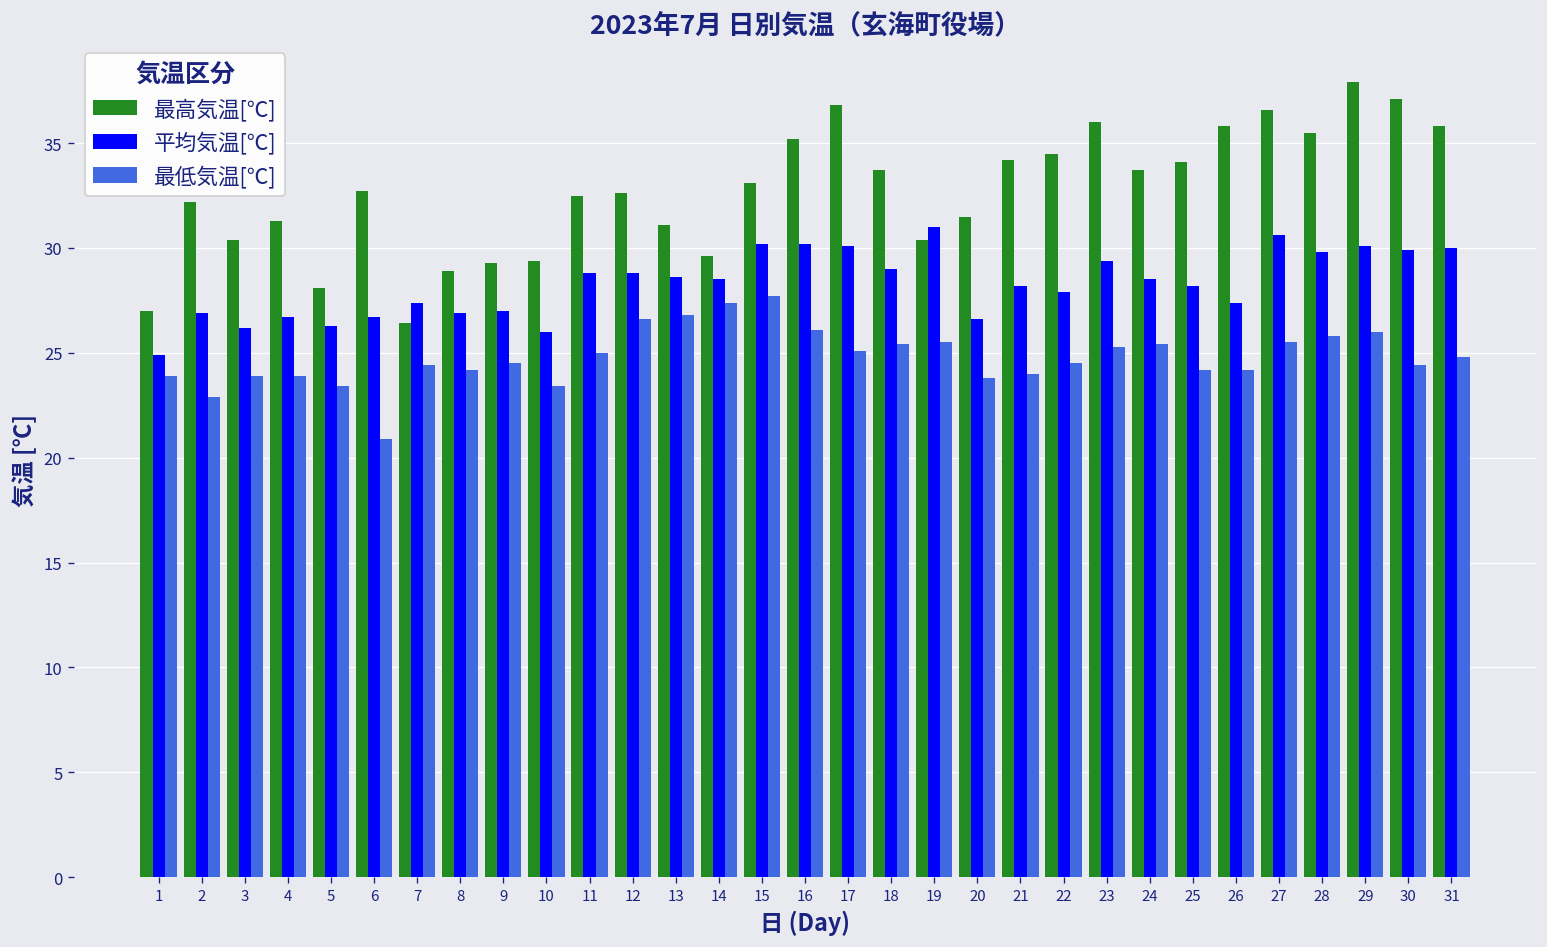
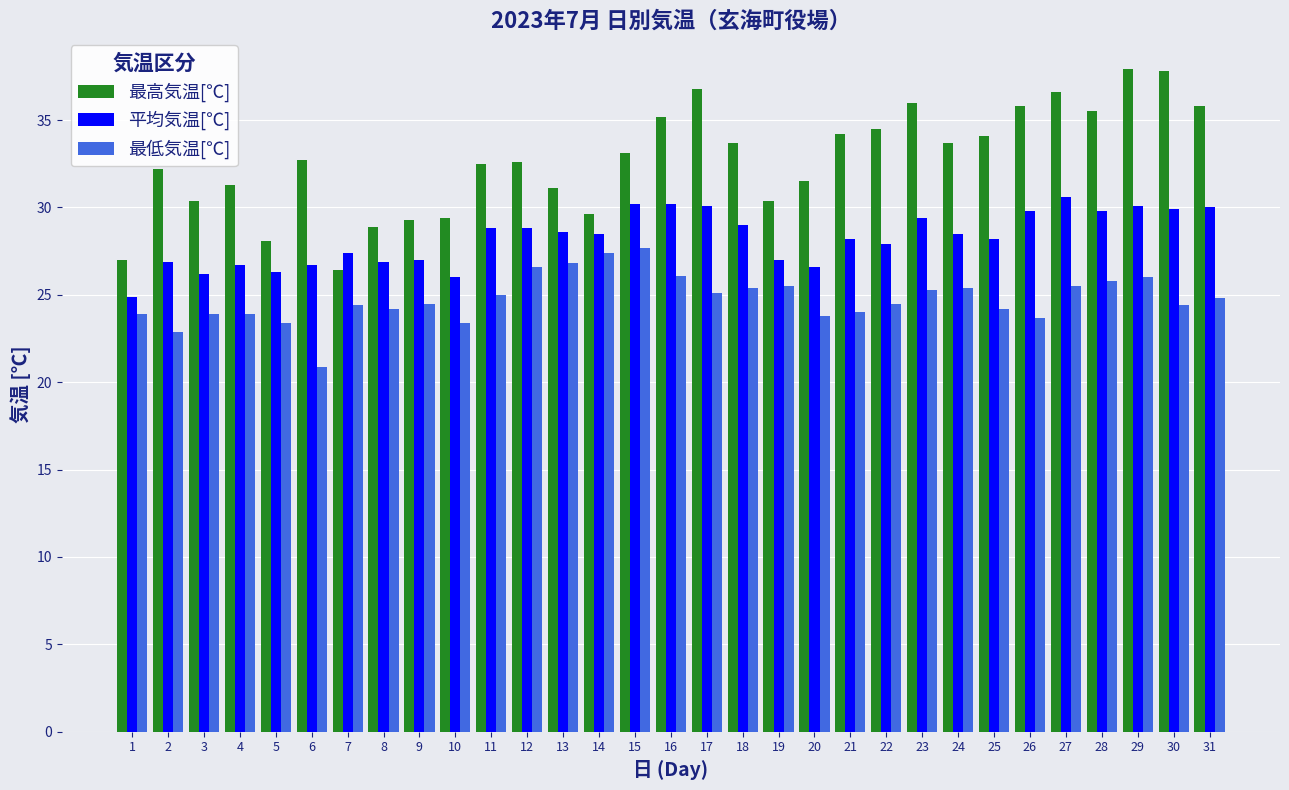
  {
    "最高気温[℃]": {
      "1": 27.0,
      "2": 32.2,
      "3": 30.4,
      "4": 31.3,
      "5": 28.1,
      "6": 32.7,
      "7": 26.4,
      "8": 28.9,
      "9": 29.3,
      "10": 29.4,
      "11": 32.5,
      "12": 32.6,
      "13": 31.1,
      "14": 29.6,
      "15": 33.1,
      "16": 35.2,
      "17": 36.8,
      "18": 33.7,
      "19": 30.4,
      "20": 31.5,
      "21": 34.2,
      "22": 34.5,
      "23": 36.0,
      "24": 33.7,
      "25": 34.1,
      "26": 35.8,
      "27": 36.6,
      "28": 35.5,
      "29": 37.9,
-     "30": 37.1,
+     "30": 37.8,
      "31": 35.8
    },
    "平均気温[℃]": {
      "1": 24.9,
      "2": 26.9,
      "3": 26.2,
      "4": 26.7,
      "5": 26.3,
      "6": 26.7,
      "7": 27.4,
      "8": 26.9,
      "9": 27.0,
      "10": 26.0,
      "11": 28.8,
      "12": 28.8,
      "13": 28.6,
      "14": 28.5,
      "15": 30.2,
      "16": 30.2,
      "17": 30.1,
      "18": 29.0,
-     "19": 31,
+     "19": 27,
      "20": 26.6,
      "21": 28.2,
      "22": 27.9,
      "23": 29.4,
      "24": 28.5,
      "25": 28.2,
-     "26": 27.4,
+     "26": 29.8,
      "27": 30.6,
      "28": 29.8,
      "29": 30.1,
      "30": 29.9,
      "31": 30.0
    },
    "最低気温[℃]": {
      "1": 23.9,
      "2": 22.9,
      "3": 23.9,
      "4": 23.9,
      "5": 23.4,
      "6": 20.9,
      "7": 24.4,
      "8": 24.2,
      "9": 24.5,
      "10": 23.4,
      "11": 25.0,
      "12": 26.6,
      "13": 26.8,
      "14": 27.4,
      "15": 27.7,
      "16": 26.1,
      "17": 25.1,
      "18": 25.4,
      "19": 25.5,
      "20": 23.8,
      "21": 24.0,
      "22": 24.5,
      "23": 25.3,
      "24": 25.4,
      "25": 24.2,
-     "26": 24.2,
+     "26": 23.7,
      "27": 25.5,
      "28": 25.8,
      "29": 26.0,
      "30": 24.4,
      "31": 24.8
    }
  }
